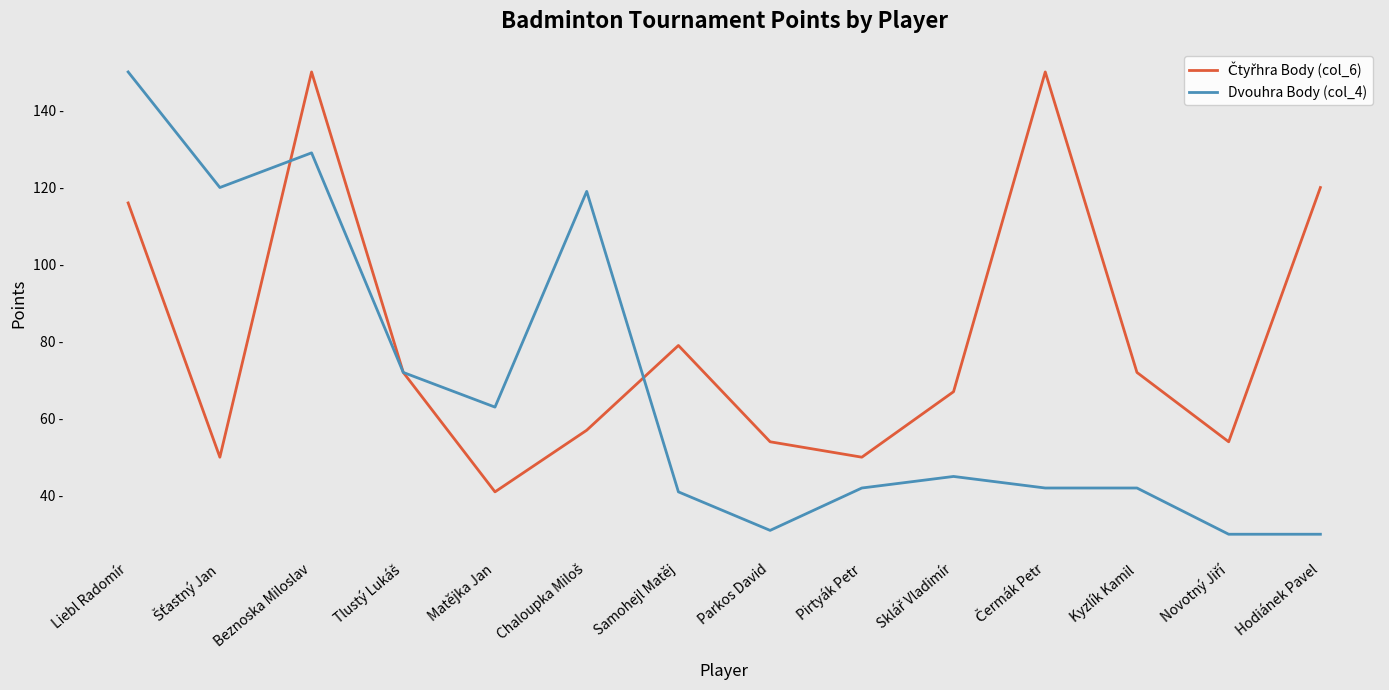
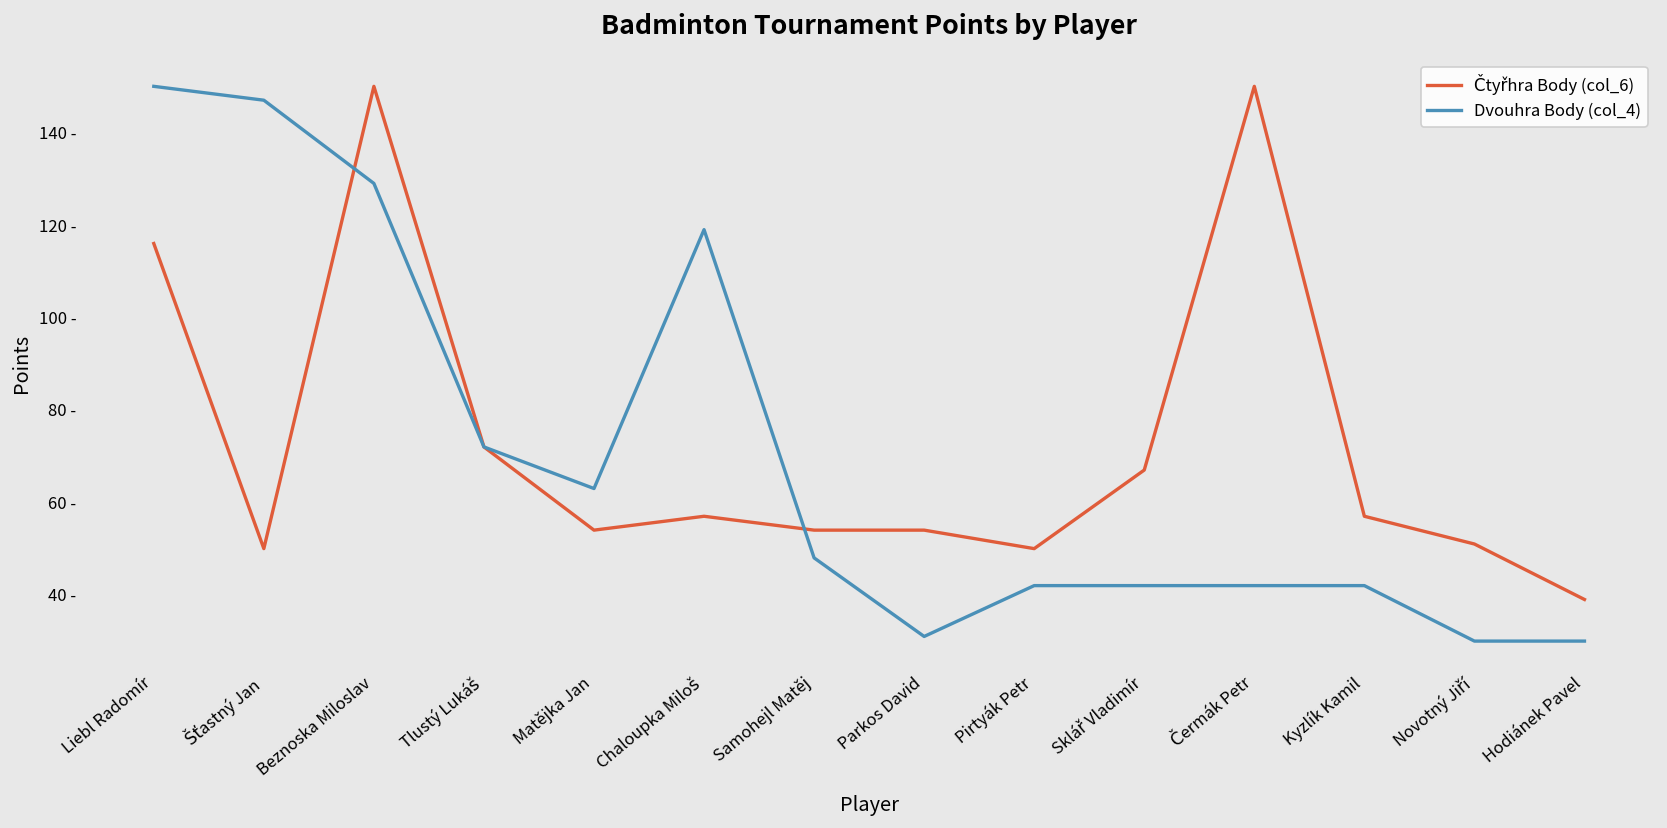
  {
    "Čtyřhra Body (col_6)": {
      "Liebl Radomír": "116 -",
      "Šťastný Jan": "50 -",
      "Beznoska Miloslav": "150 -",
-     "Matějka Jan": "41 -",
+     "Matějka Jan": "54 -",
      "Chaloupka Miloš": "57 -",
-     "Samohejl Matěj": "79 -",
+     "Samohejl Matěj": "54 -",
      "Parkos David": "54 -",
      "Pirtyák Petr": "50 -",
      "Sklář Vladimír": "67 -",
      "Čermák Petr": "150 -",
-     "Kyzlík Kamil": "72 -",
-     "Novotný Jiří": "54 -",
-     "Hodiánek Pavel": "120 -"
+     "Kyzlík Kamil": "57 -",
+     "Novotný Jiří": "51 -",
+     "Hodiánek Pavel": "39 -"
    },
    "Dvouhra Body (col_4)": {
      "Liebl Radomír": "150 -",
-     "Šťastný Jan": "120 -",
+     "Šťastný Jan": "147 -",
      "Beznoska Miloslav": "129 -",
      "Matějka Jan": "63 -",
      "Chaloupka Miloš": "119 -",
-     "Samohejl Matěj": "41 -",
+     "Samohejl Matěj": "48 -",
      "Parkos David": "31 -",
      "Pirtyák Petr": "42 -",
-     "Sklář Vladimír": "45 -",
+     "Sklář Vladimír": "42 -",
      "Čermák Petr": "42 -",
      "Kyzlík Kamil": "42 -",
      "Novotný Jiří": "30 -",
      "Hodiánek Pavel": "30 -"
    }
  }
